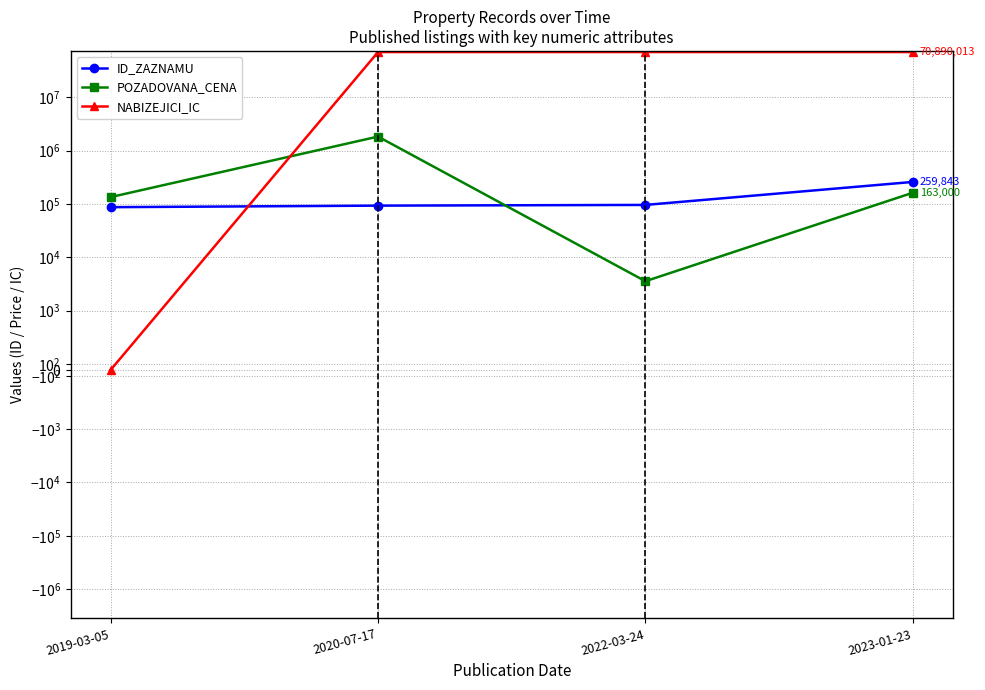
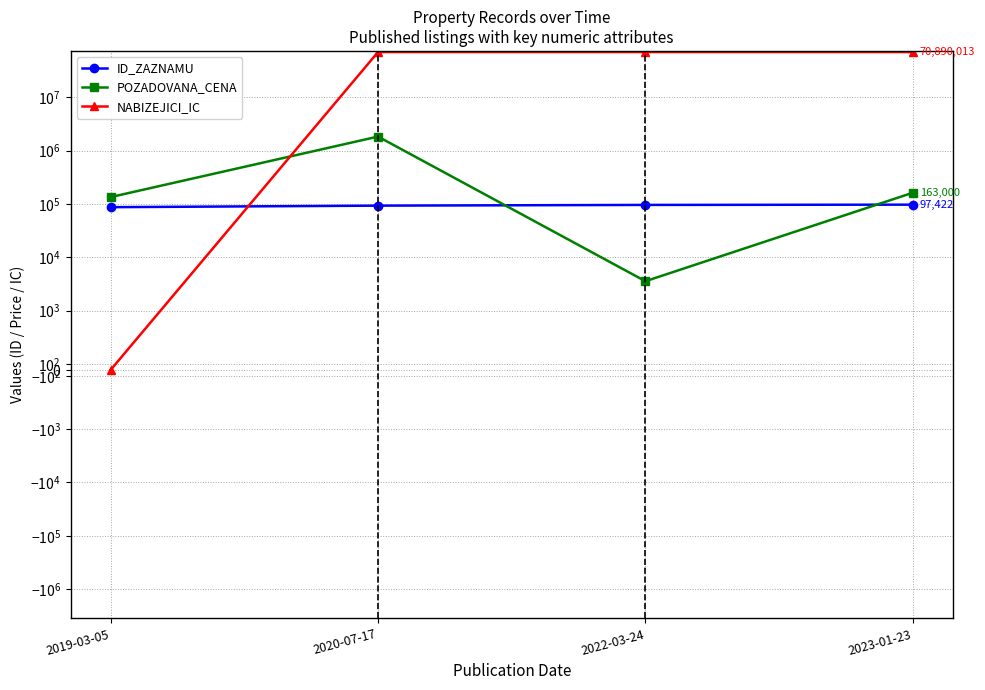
  {
    "ID_ZAZNAMU": {
-     "2023-01-23": "259,843"
+     "2023-01-23": "97,422"
    },
    "POZADOVANA_CENA": {
      "2023-01-23": "163,000"
    },
    "NABIZEJICI_IC": {
      "2023-01-23": "70,890,013"
    }
  }
